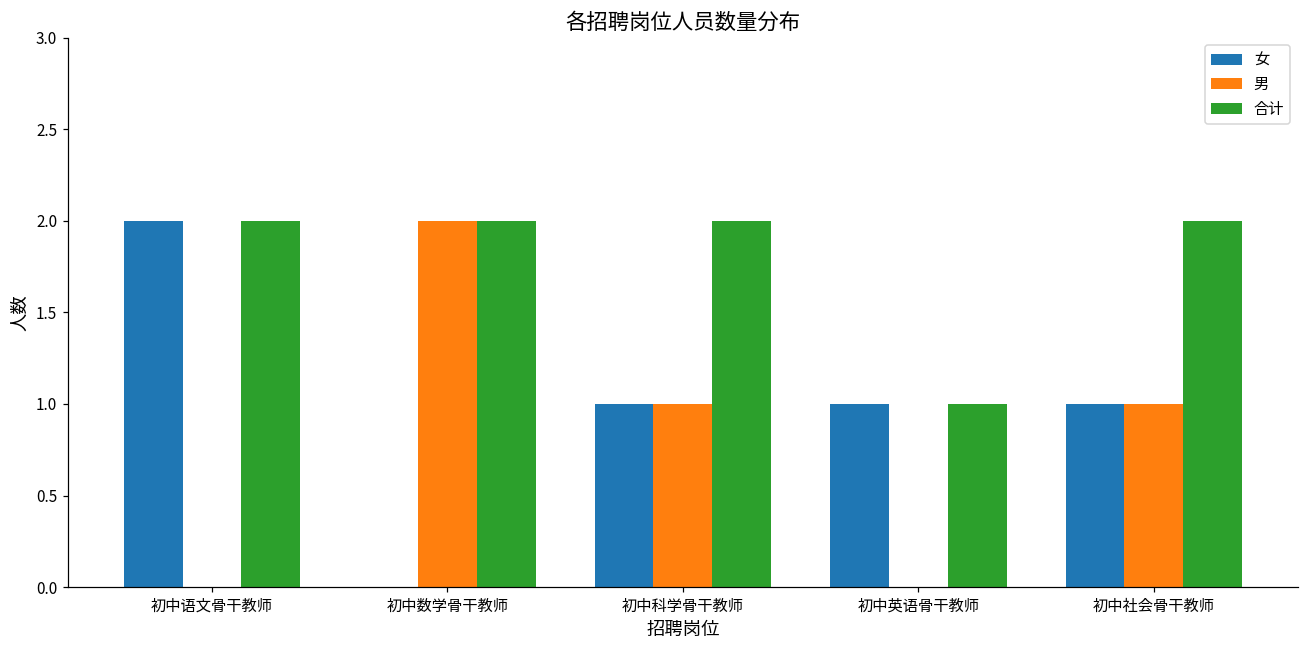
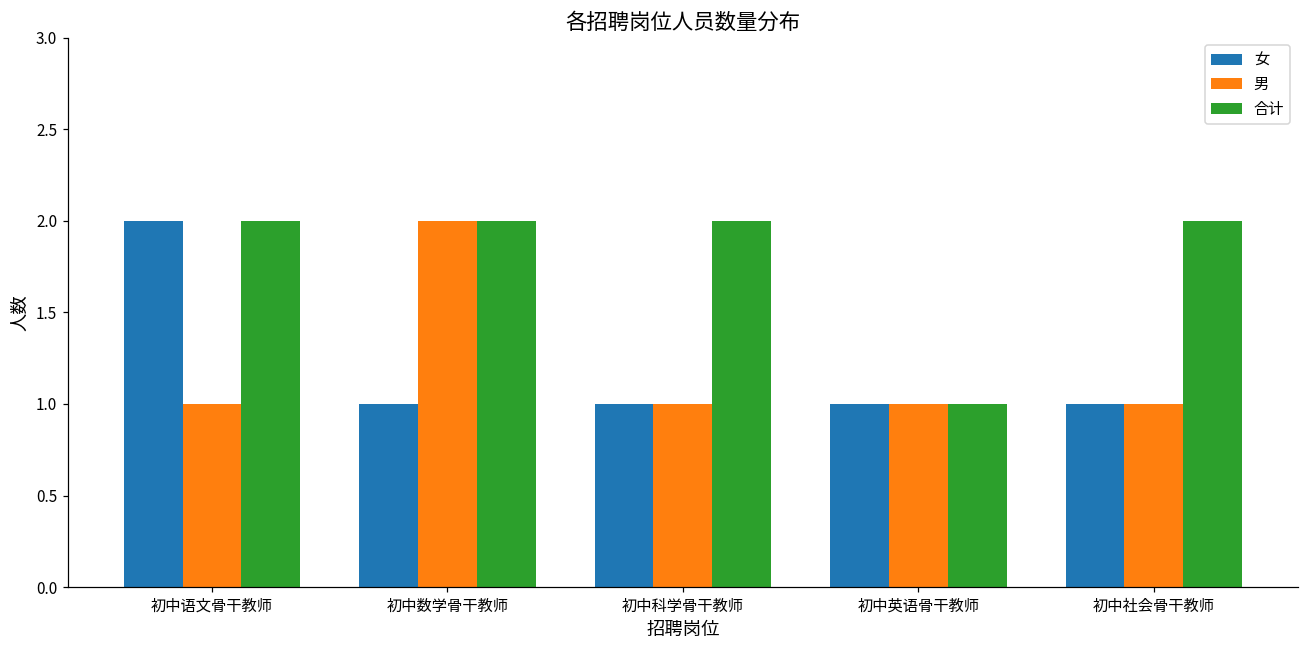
  {
    "女": {
      "初中语文骨干教师": 2,
-     "初中数学骨干教师": 0,
+     "初中数学骨干教师": 1,
      "初中科学骨干教师": 1,
      "初中英语骨干教师": 1,
      "初中社会骨干教师": 1
    },
    "男": {
-     "初中语文骨干教师": 0,
+     "初中语文骨干教师": 1,
      "初中数学骨干教师": 2,
      "初中科学骨干教师": 1,
-     "初中英语骨干教师": 0,
+     "初中英语骨干教师": 1,
      "初中社会骨干教师": 1
    },
    "合计": {
      "初中语文骨干教师": 2,
      "初中数学骨干教师": 2,
      "初中科学骨干教师": 2,
      "初中英语骨干教师": 1,
      "初中社会骨干教师": 2
    }
  }
